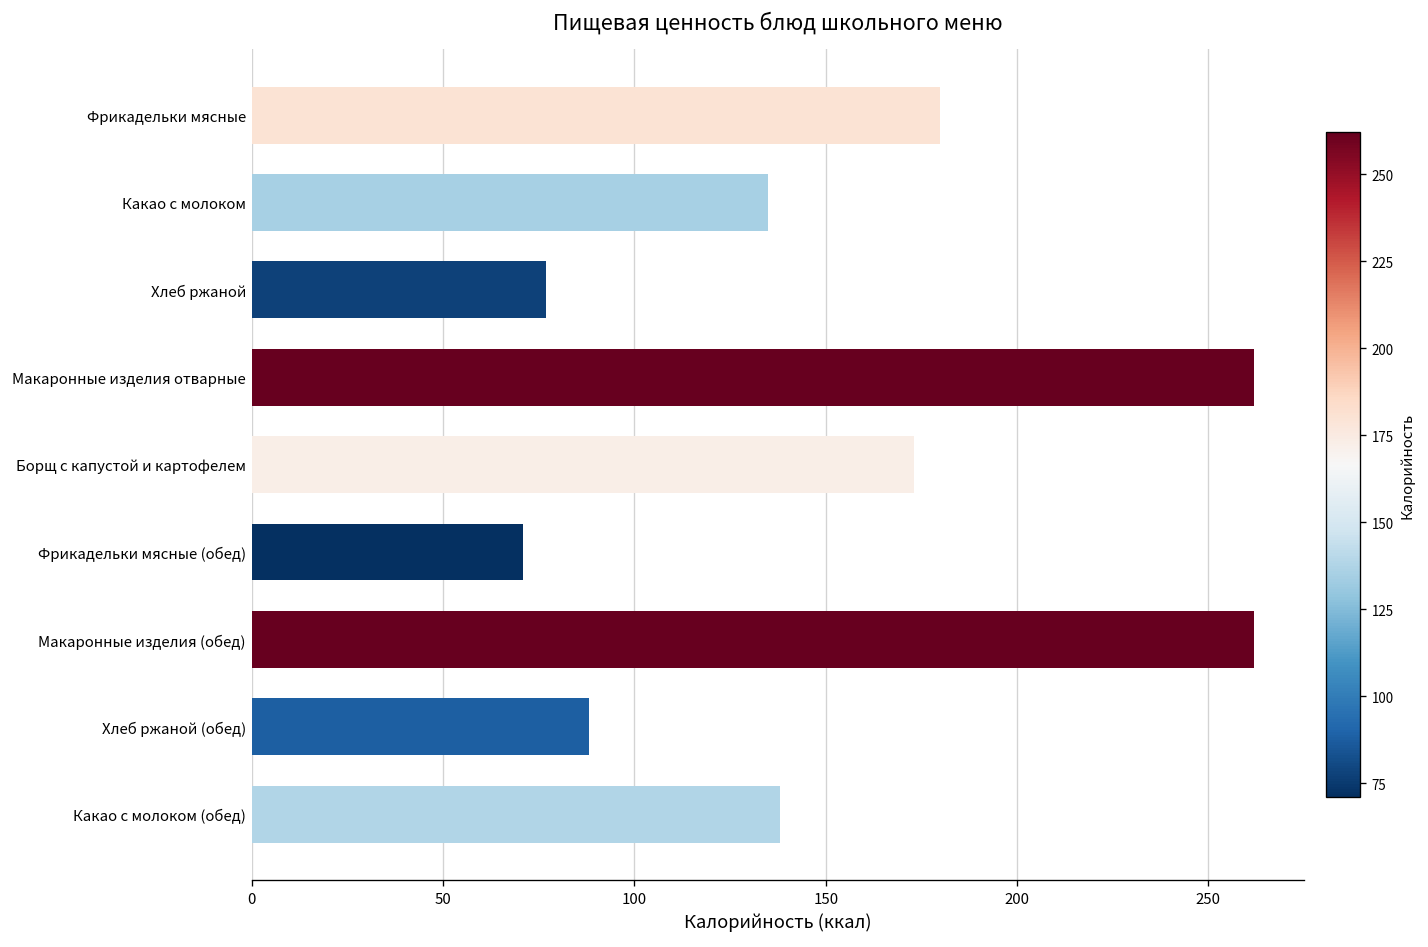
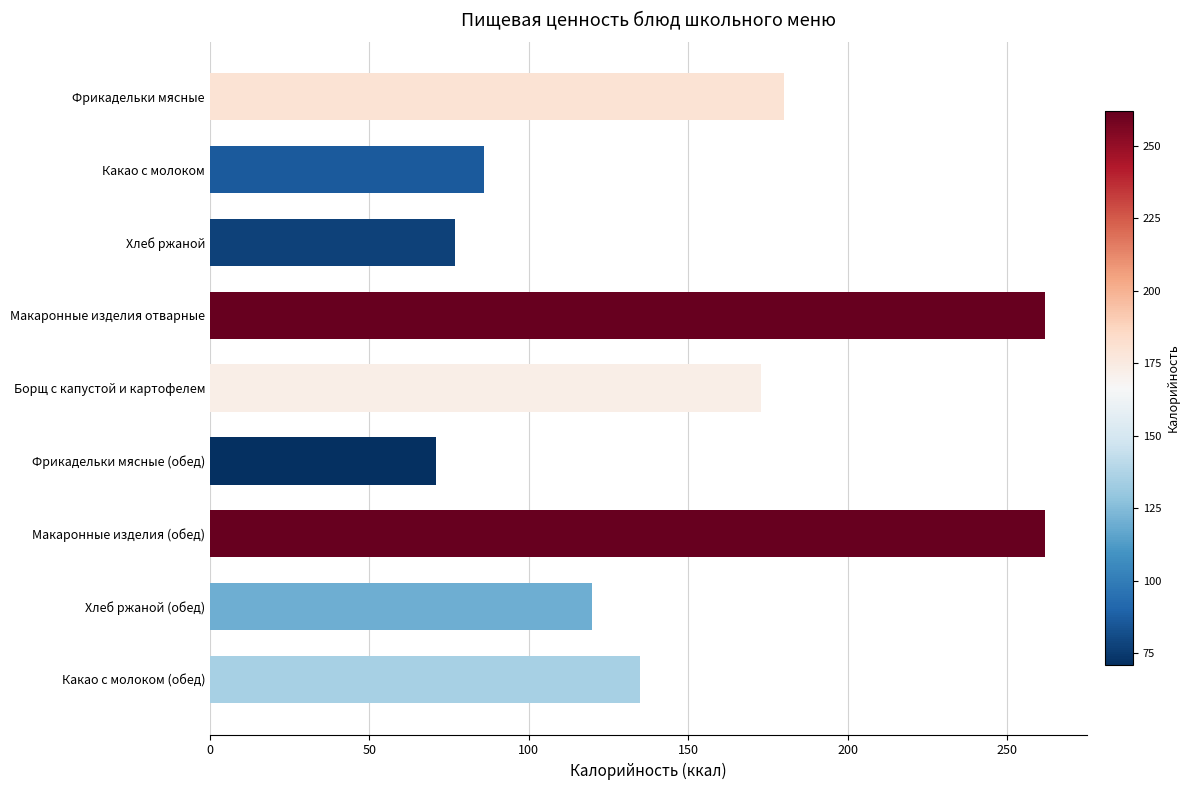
  {
    "Фрикадельки мясные": 180,
-   "Какао с молоком": 135,
+   "Какао с молоком": 86,
    "Хлеб ржаной": 77,
    "Макаронные изделия отварные": 262,
    "Борщ с капустой и картофелем": 173,
    "Фрикадельки мясные (обед)": 71,
    "Макаронные изделия (обед)": 262,
-   "Хлеб ржаной (обед)": 88,
-   "Какао с молоком (обед)": 138
+   "Хлеб ржаной (обед)": 120,
+   "Какао с молоком (обед)": 135
  }
